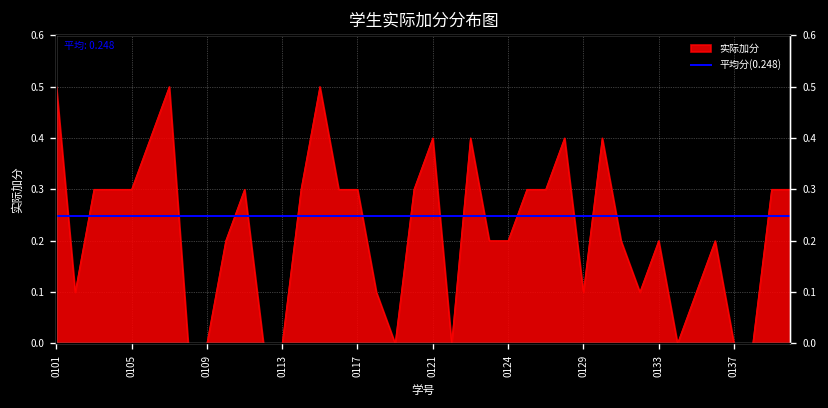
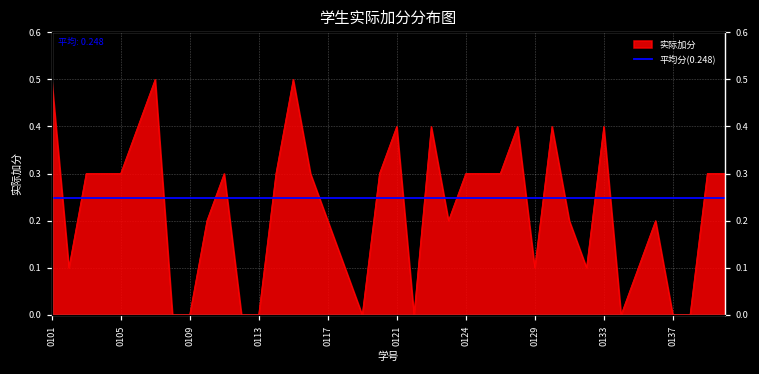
  {
    "0101": 0.5,
    "0105": 0.3,
    "0109": 0.0,
    "0113": 0.0,
-   "0117": 0.3,
+   "0117": 0.2,
    "0121": 0.4,
-   "0124": 0.2,
+   "0124": 0.3,
    "0129": 0.1,
-   "0133": 0.2,
+   "0133": 0.4,
    "0137": 0.0
  }
